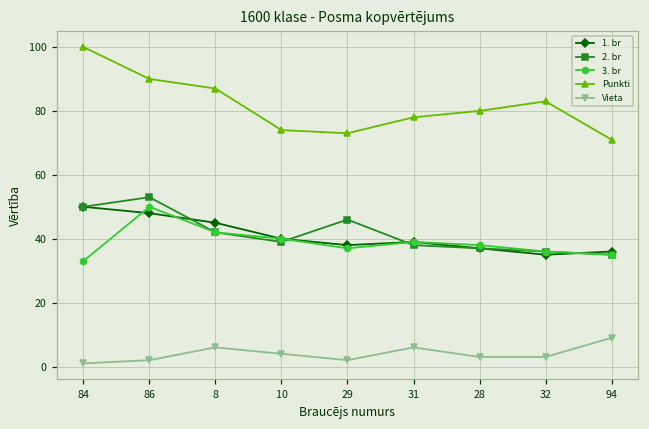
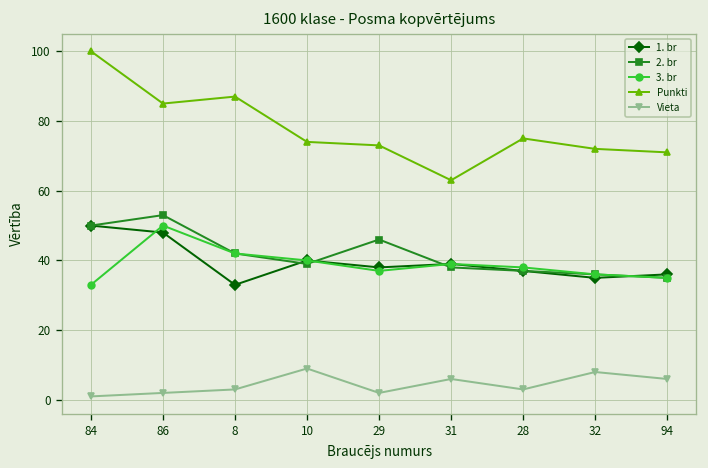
  {
    "1. br": {
      "86": 48,
-     "8": 45,
+     "8": 33,
      "29": 38,
      "32": 35,
      "94": 36
    },
    "2. br": {
      "86": 53,
      "10": 39,
      "29": 46,
      "31": 38
    },
    "3. br": {
      "84": 33,
      "86": 50,
      "29": 37,
      "28": 38
    },
    "Punkti": {
      "84": 100,
-     "86": 90,
+     "86": 85,
      "8": 87,
      "10": 74,
      "29": 73,
-     "31": 78,
-     "28": 80,
-     "32": 83,
+     "31": 63,
+     "28": 75,
+     "32": 72,
      "94": 71
    },
    "Vieta": {
      "84": 1,
      "86": 2,
-     "8": 6,
-     "10": 4,
+     "8": 3,
+     "10": 9,
      "29": 2,
      "31": 6,
      "28": 3,
-     "32": 3,
-     "94": 9
+     "32": 8,
+     "94": 6
    }
  }
